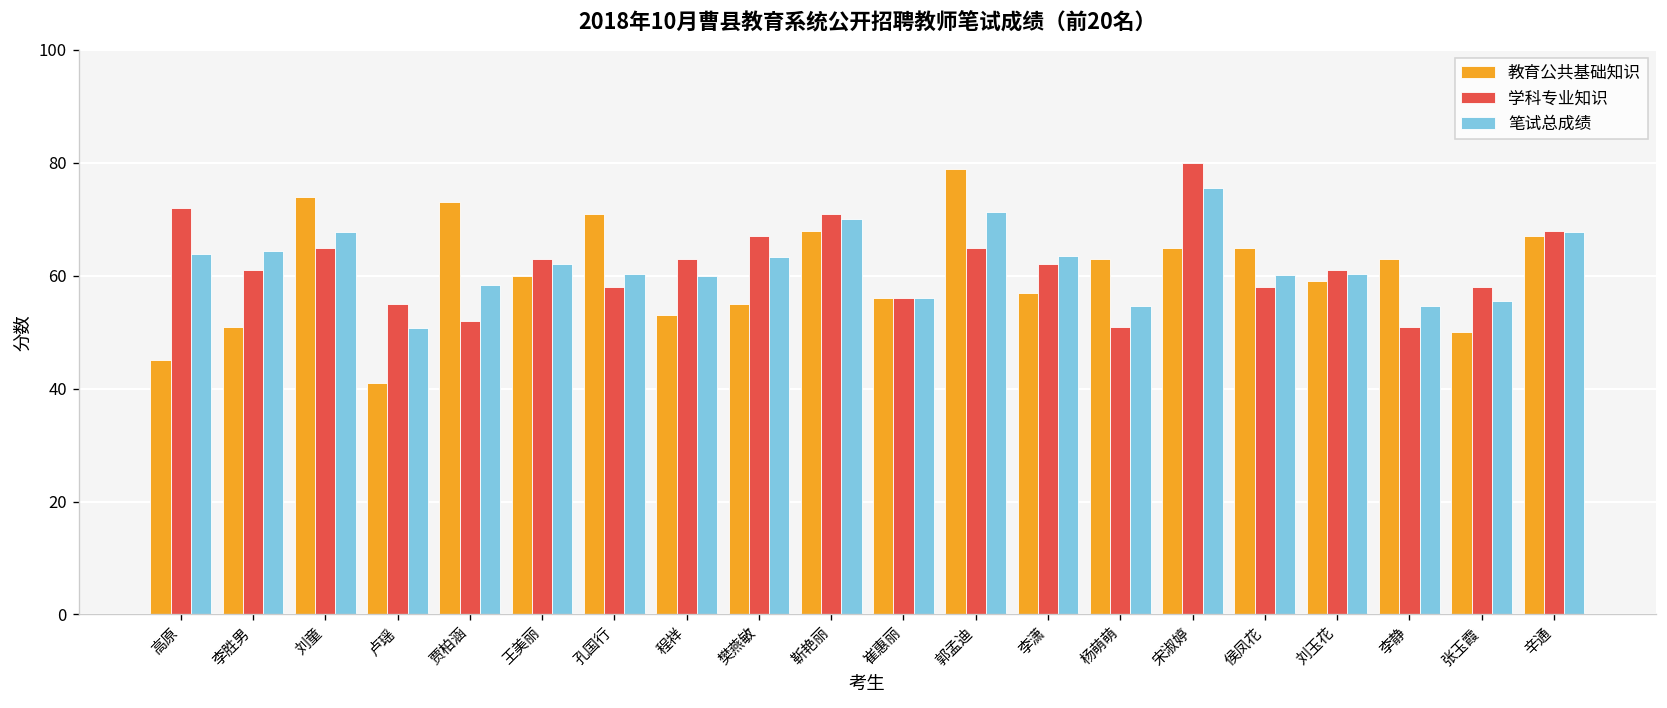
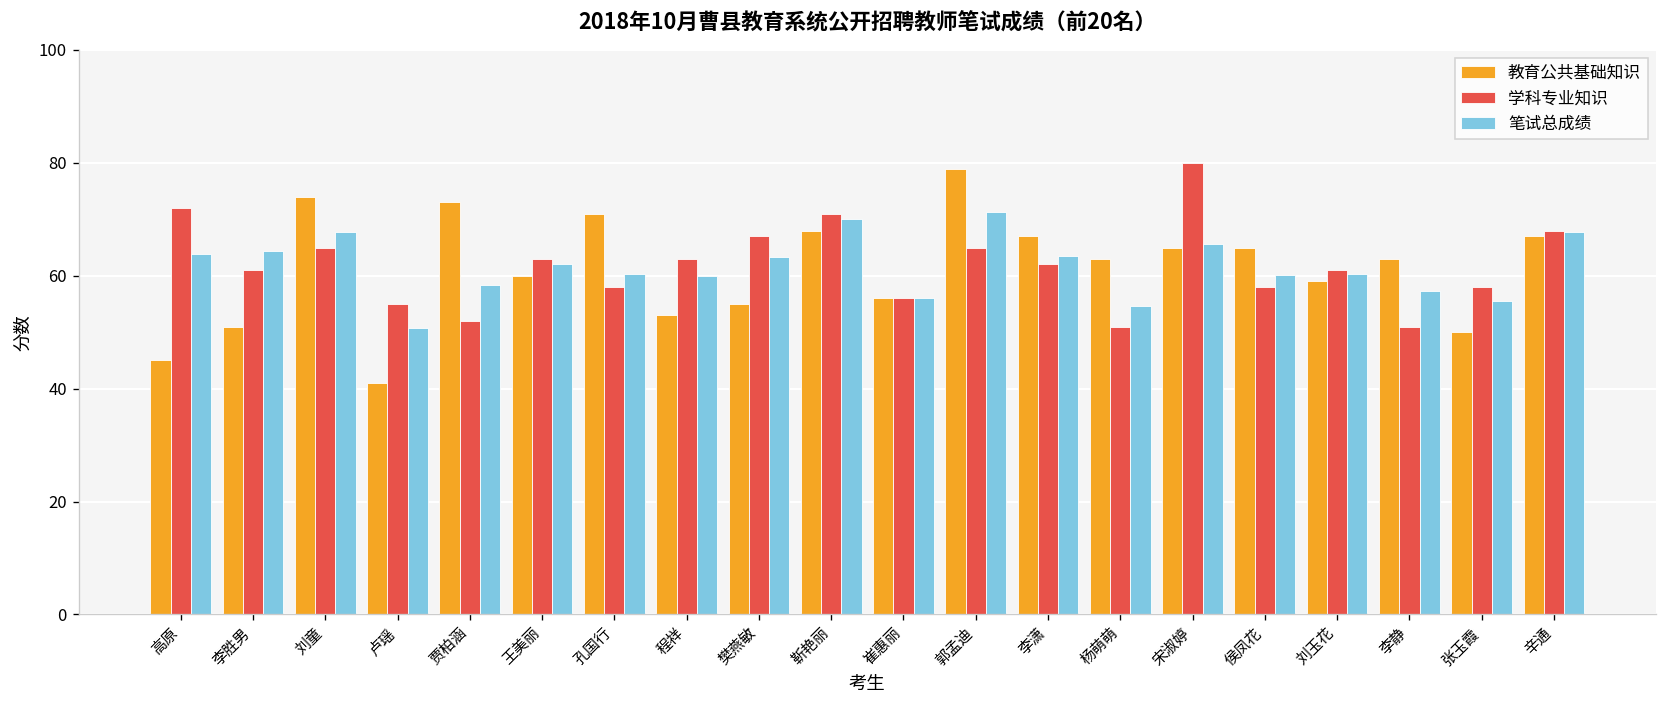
  {
    "教育公共基础知识": {
      "高原": 45,
      "李胜男": 51,
      "刘童": 74,
      "卢瑶": 41,
      "贾柏涵": 73,
      "王美丽": 60,
      "孔国行": 71,
      "程祥": 53,
      "樊燕敏": 55,
      "靳艳丽": 68,
      "崔惠丽": 56,
      "郭孟迪": 79,
-     "李潇": 57,
+     "李潇": 67,
      "杨萌萌": 63,
      "宋淑婷": 65,
      "侯凤花": 65,
      "刘玉花": 59,
      "李静": 63,
      "张玉霞": 50,
      "辛通": 67
    },
    "学科专业知识": {
      "高原": 72,
      "李胜男": 61,
      "刘童": 65,
      "卢瑶": 55,
      "贾柏涵": 52,
      "王美丽": 63,
      "孔国行": 58,
      "程祥": 63,
      "樊燕敏": 67,
      "靳艳丽": 71,
      "崔惠丽": 56,
      "郭孟迪": 65,
      "李潇": 62,
      "杨萌萌": 51,
      "宋淑婷": 80,
      "侯凤花": 58,
      "刘玉花": 61,
      "李静": 51,
      "张玉霞": 58,
      "辛通": 68
    },
    "笔试总成绩": {
      "高原": 64,
      "李胜男": 64,
      "刘童": 68,
      "卢瑶": 51,
      "贾柏涵": 58,
      "王美丽": 62,
      "孔国行": 60,
      "程祥": 60,
      "樊燕敏": 63,
      "靳艳丽": 70,
      "崔惠丽": 56,
      "郭孟迪": 71,
      "李潇": 64,
      "杨萌萌": 55,
-     "宋淑婷": 76,
+     "宋淑婷": 66,
      "侯凤花": 60,
      "刘玉花": 60,
-     "李静": 55,
+     "李静": 57,
      "张玉霞": 56,
      "辛通": 68
    }
  }
